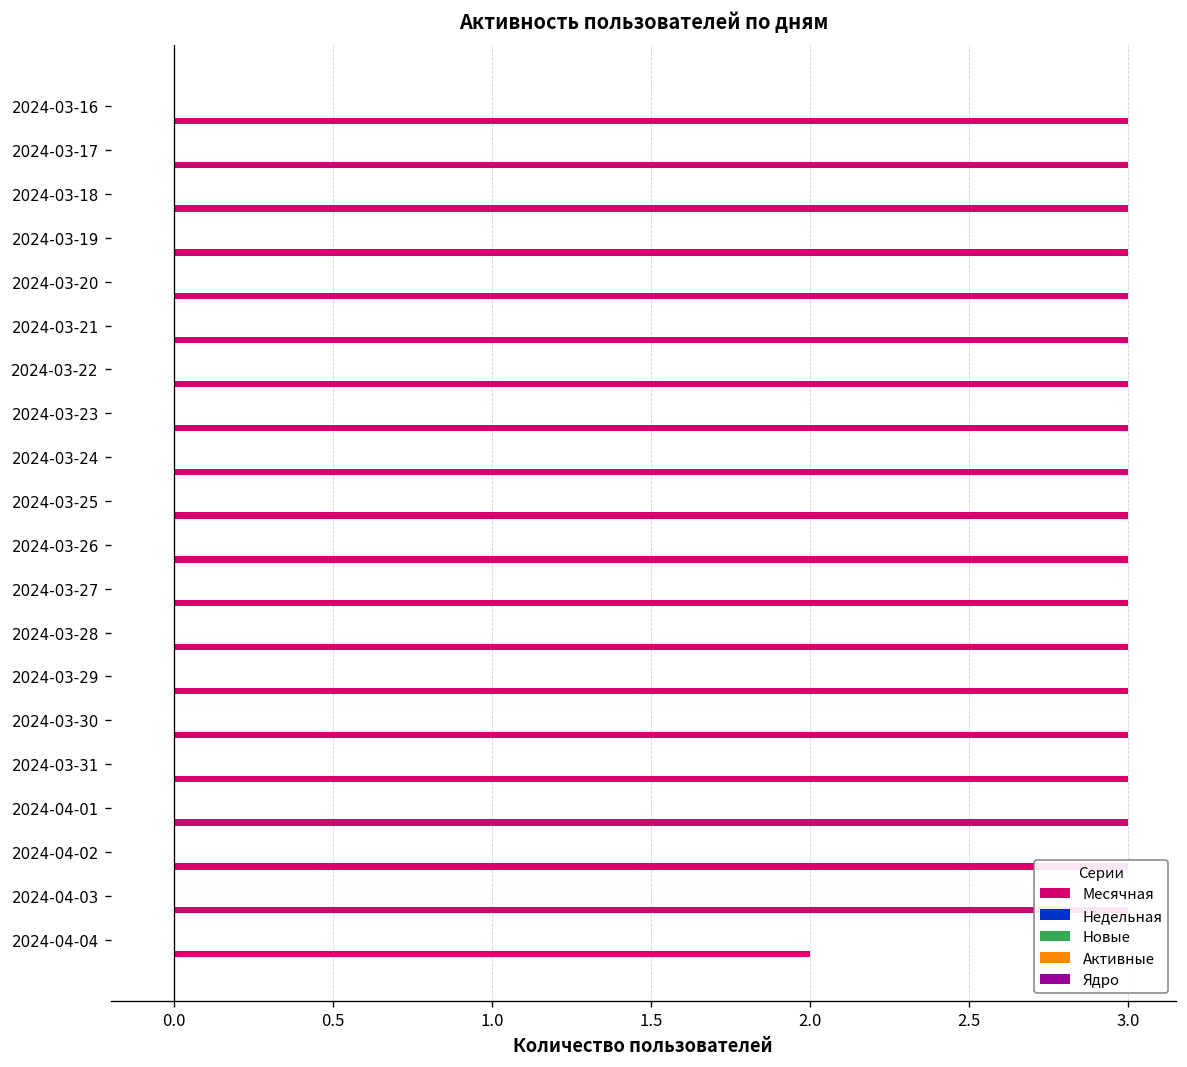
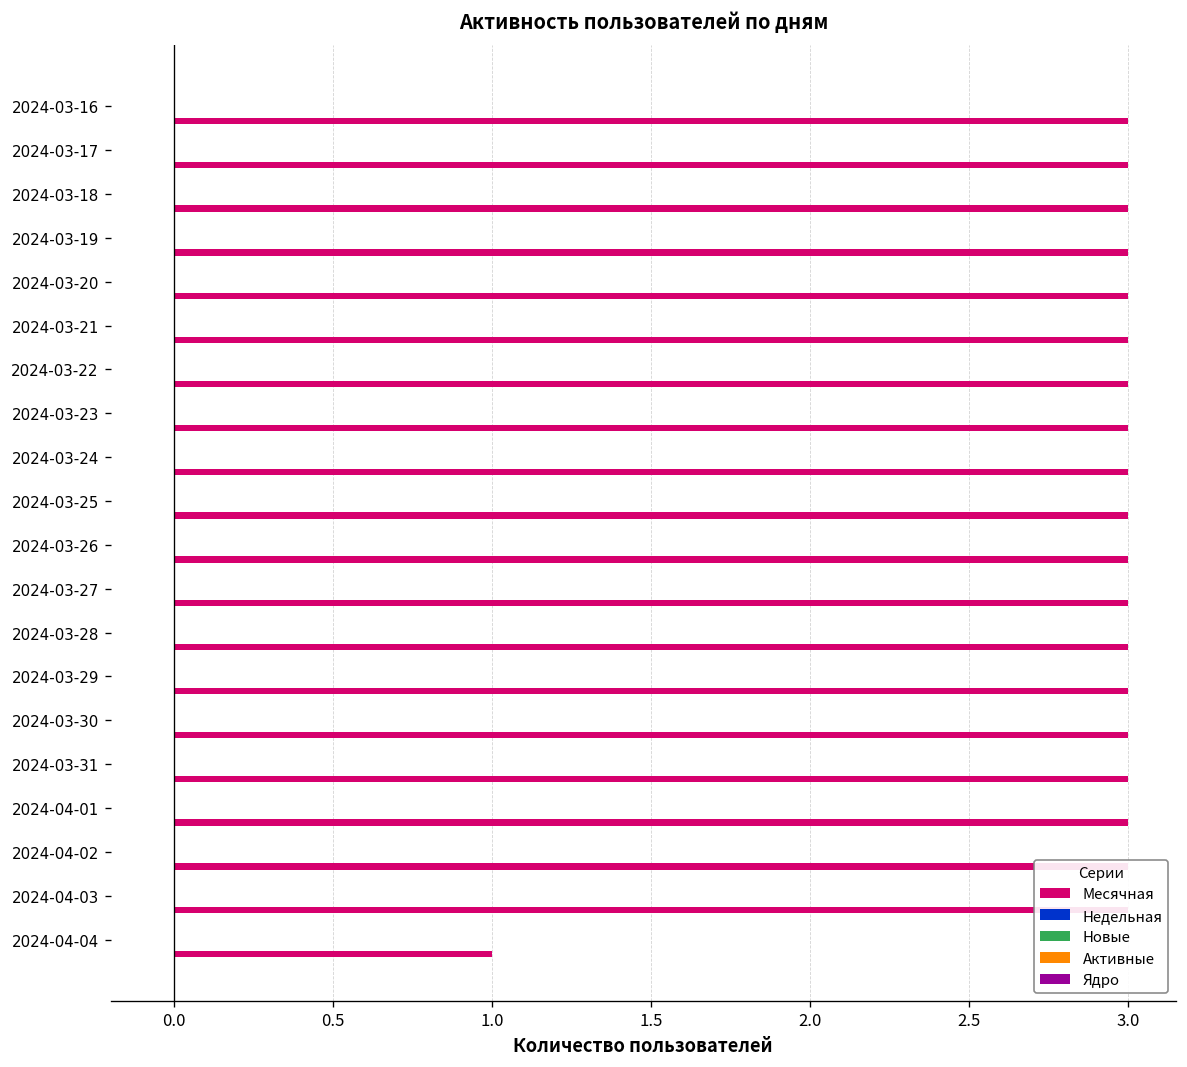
  {
    "Месячная": {
      "2024-03-16": 3,
      "2024-03-17": 3,
      "2024-03-18": 3,
      "2024-03-19": 3,
      "2024-03-20": 3,
      "2024-03-21": 3,
      "2024-03-22": 3,
      "2024-03-23": 3,
      "2024-03-24": 3,
      "2024-03-25": 3,
      "2024-03-26": 3,
      "2024-03-27": 3,
      "2024-03-28": 3,
      "2024-03-29": 3,
      "2024-03-30": 3,
      "2024-03-31": 3,
      "2024-04-01": 3,
-     "2024-04-04": 2
+     "2024-04-04": 1
    },
    "Недельная": {
      "2024-03-16": 0,
      "2024-03-17": 0,
      "2024-03-18": 0,
      "2024-03-19": 0,
      "2024-03-20": 0,
      "2024-03-21": 0,
      "2024-03-22": 0,
      "2024-03-23": 0,
      "2024-03-24": 0,
      "2024-03-25": 0,
      "2024-03-26": 0,
      "2024-03-27": 0,
      "2024-03-28": 0,
      "2024-03-29": 0,
      "2024-03-30": 0,
      "2024-03-31": 0,
      "2024-04-01": 0,
      "2024-04-02": 0,
      "2024-04-03": 0,
      "2024-04-04": 0
    },
    "Новые": {
      "2024-03-16": 0,
      "2024-03-17": 0,
      "2024-03-18": 0,
      "2024-03-19": 0,
      "2024-03-20": 0,
      "2024-03-21": 0,
      "2024-03-22": 0,
      "2024-03-23": 0,
      "2024-03-24": 0,
      "2024-03-25": 0,
      "2024-03-26": 0,
      "2024-03-27": 0,
      "2024-03-28": 0,
      "2024-03-29": 0,
      "2024-03-30": 0,
      "2024-03-31": 0,
      "2024-04-01": 0,
      "2024-04-02": 0,
      "2024-04-03": 0,
      "2024-04-04": 0
    },
    "Активные": {
      "2024-03-16": 0,
      "2024-03-17": 0,
      "2024-03-18": 0,
      "2024-03-19": 0,
      "2024-03-20": 0,
      "2024-03-21": 0,
      "2024-03-22": 0,
      "2024-03-23": 0,
      "2024-03-24": 0,
      "2024-03-25": 0,
      "2024-03-26": 0,
      "2024-03-27": 0,
      "2024-03-28": 0,
      "2024-03-29": 0,
      "2024-03-30": 0,
      "2024-03-31": 0,
      "2024-04-01": 0,
      "2024-04-02": 0,
      "2024-04-03": 0,
      "2024-04-04": 0
    },
    "Ядро": {
      "2024-03-16": 0,
      "2024-03-17": 0,
      "2024-03-18": 0,
      "2024-03-19": 0,
      "2024-03-20": 0,
      "2024-03-21": 0,
      "2024-03-22": 0,
      "2024-03-23": 0,
      "2024-03-24": 0,
      "2024-03-25": 0,
      "2024-03-26": 0,
      "2024-03-27": 0,
      "2024-03-28": 0,
      "2024-03-29": 0,
      "2024-03-30": 0,
      "2024-03-31": 0,
      "2024-04-01": 0,
      "2024-04-02": 0,
      "2024-04-03": 0,
      "2024-04-04": 0
    }
  }
